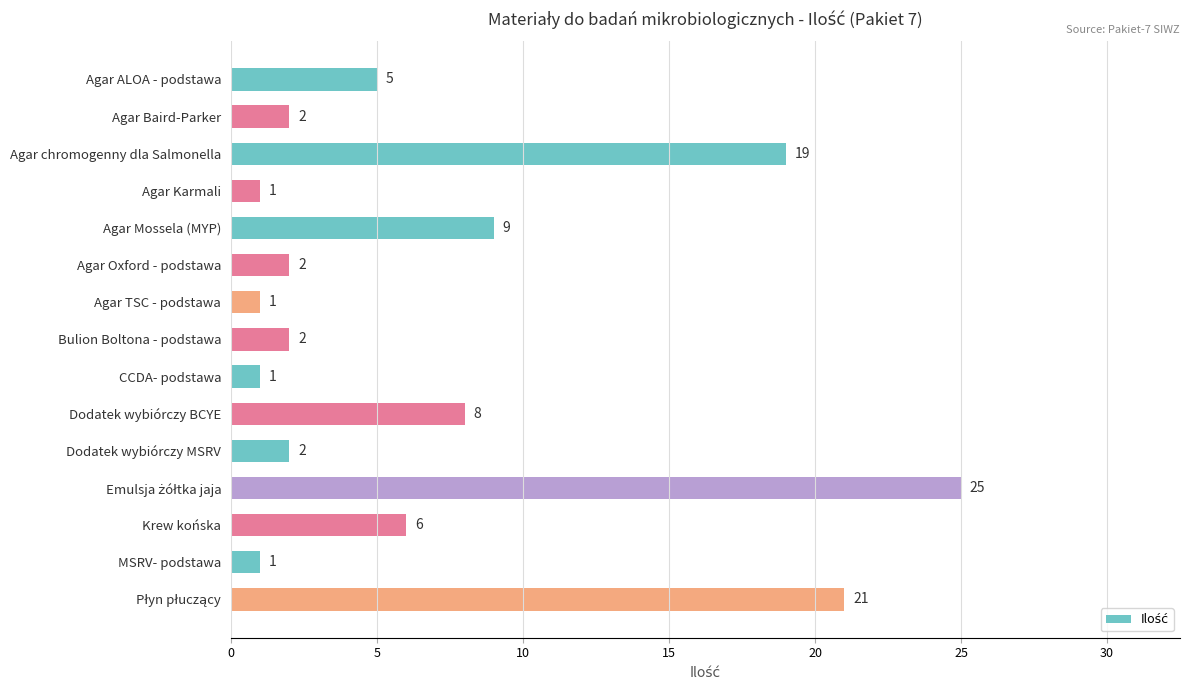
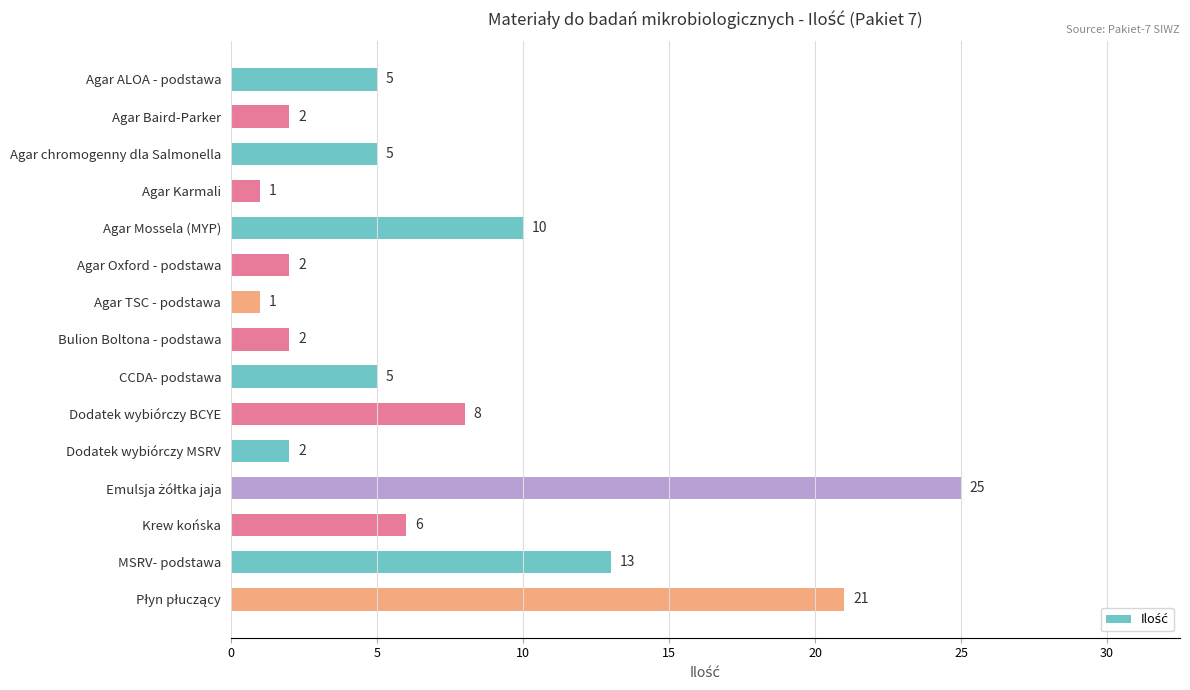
  {
    "Agar ALOA - podstawa": 5,
    "Agar Baird-Parker": 2,
-   "Agar chromogenny dla Salmonella": 19,
+   "Agar chromogenny dla Salmonella": 5,
    "Agar Karmali": 1,
-   "Agar Mossela (MYP)": 9,
+   "Agar Mossela (MYP)": 10,
    "Agar Oxford - podstawa": 2,
    "Agar TSC - podstawa": 1,
    "Bulion Boltona - podstawa": 2,
-   "CCDA- podstawa": 1,
+   "CCDA- podstawa": 5,
    "Dodatek wybiórczy BCYE": 8,
    "Dodatek wybiórczy MSRV": 2,
    "Emulsja żółtka jaja": 25,
    "Krew końska": 6,
-   "MSRV- podstawa": 1,
+   "MSRV- podstawa": 13,
    "Płyn płuczący": 21
  }
